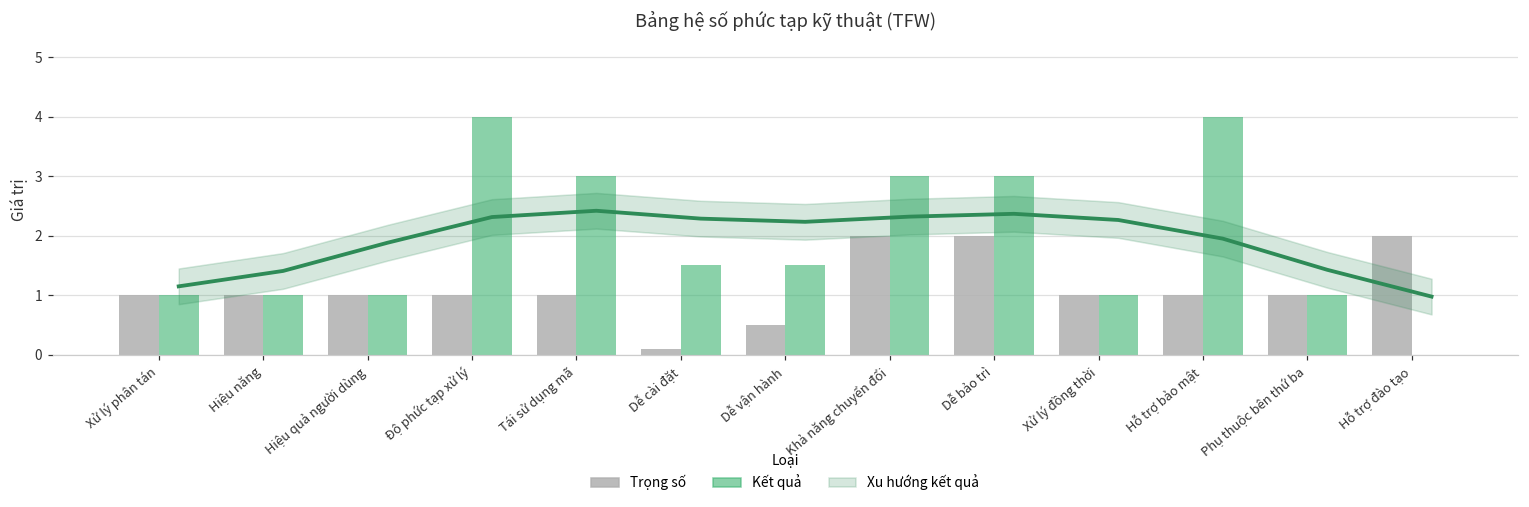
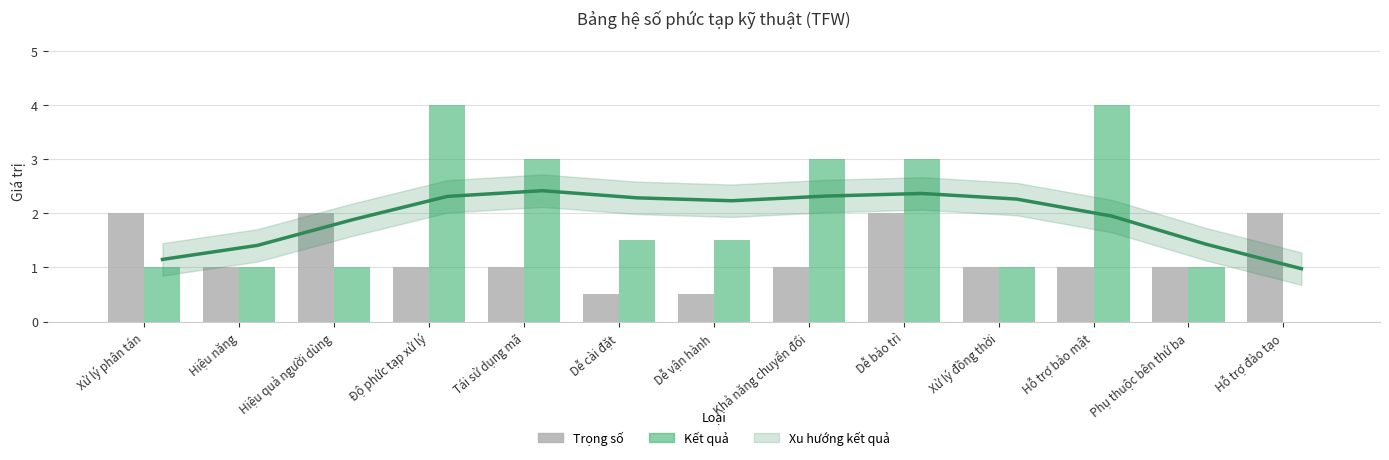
  {
    "Trọng số": {
-     "Xử lý phân tán": 1,
+     "Xử lý phân tán": 2,
      "Hiệu năng": 1.0,
-     "Hiệu quả người dùng": 1,
+     "Hiệu quả người dùng": 2,
      "Độ phức tạp xử lý": 1.0,
      "Tái sử dụng mã": 1.0,
-     "Dễ cài đặt": 0.1,
+     "Dễ cài đặt": 0.5,
      "Dễ vận hành": 0.5,
-     "Khả năng chuyển đổi": 2,
+     "Khả năng chuyển đổi": 1,
      "Dễ bảo trì": 2.0,
      "Xử lý đồng thời": 1.0,
      "Hỗ trợ bảo mật": 1.0,
      "Phụ thuộc bên thứ ba": 1.0,
      "Hỗ trợ đào tạo": 2.0
    }
  }
